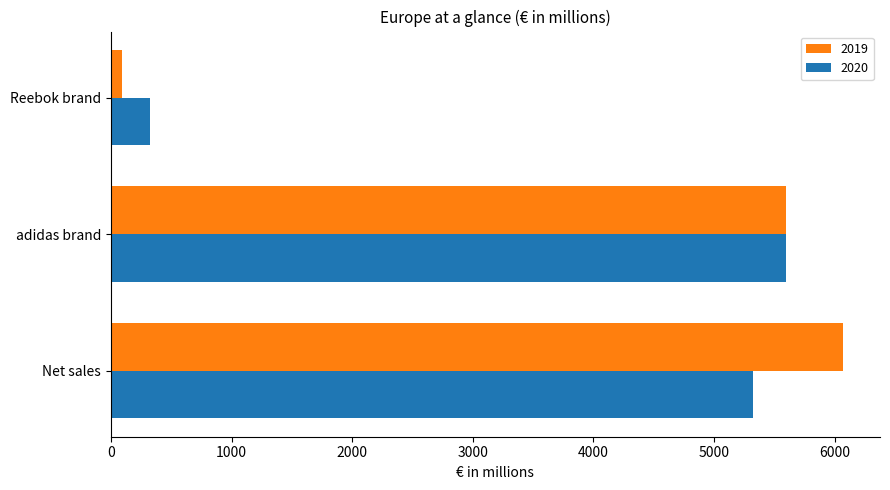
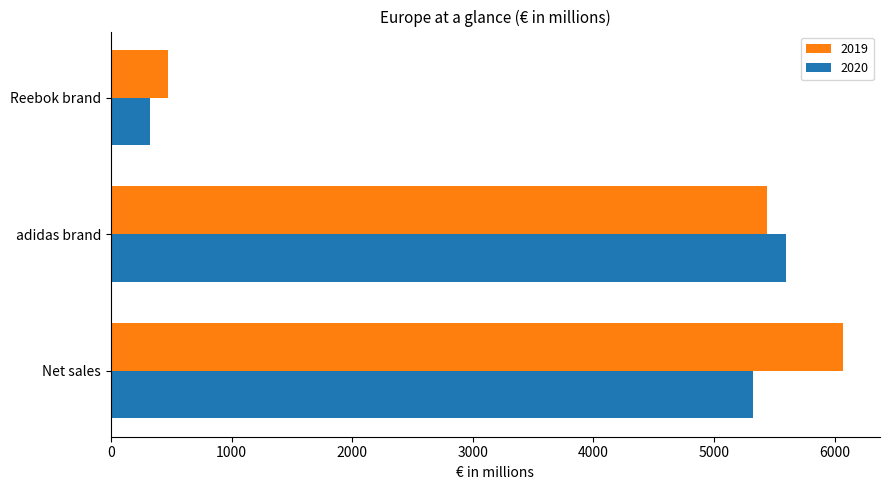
  {
    "2019": {
-     "Reebok brand": 90,
-     "adidas brand": 5600,
+     "Reebok brand": 470,
+     "adidas brand": 5440,
      "Net sales": 6070
    },
    "2020": {
      "Reebok brand": 330,
      "adidas brand": 5600,
      "Net sales": 5320
    }
  }
